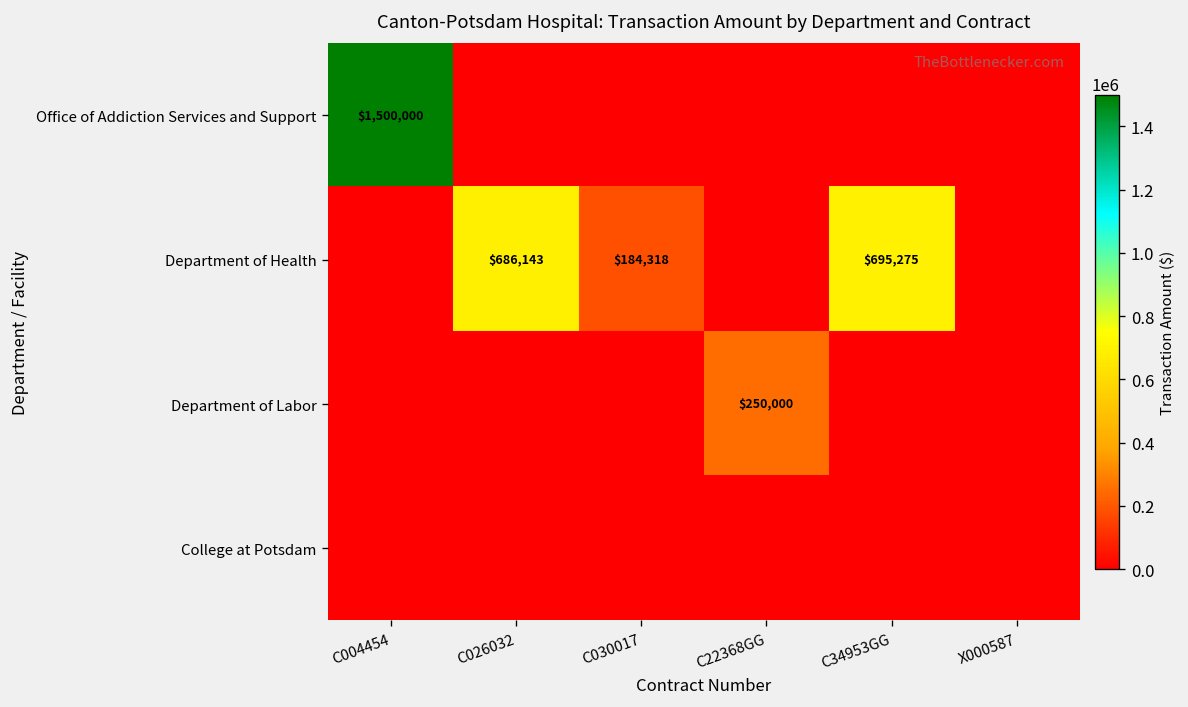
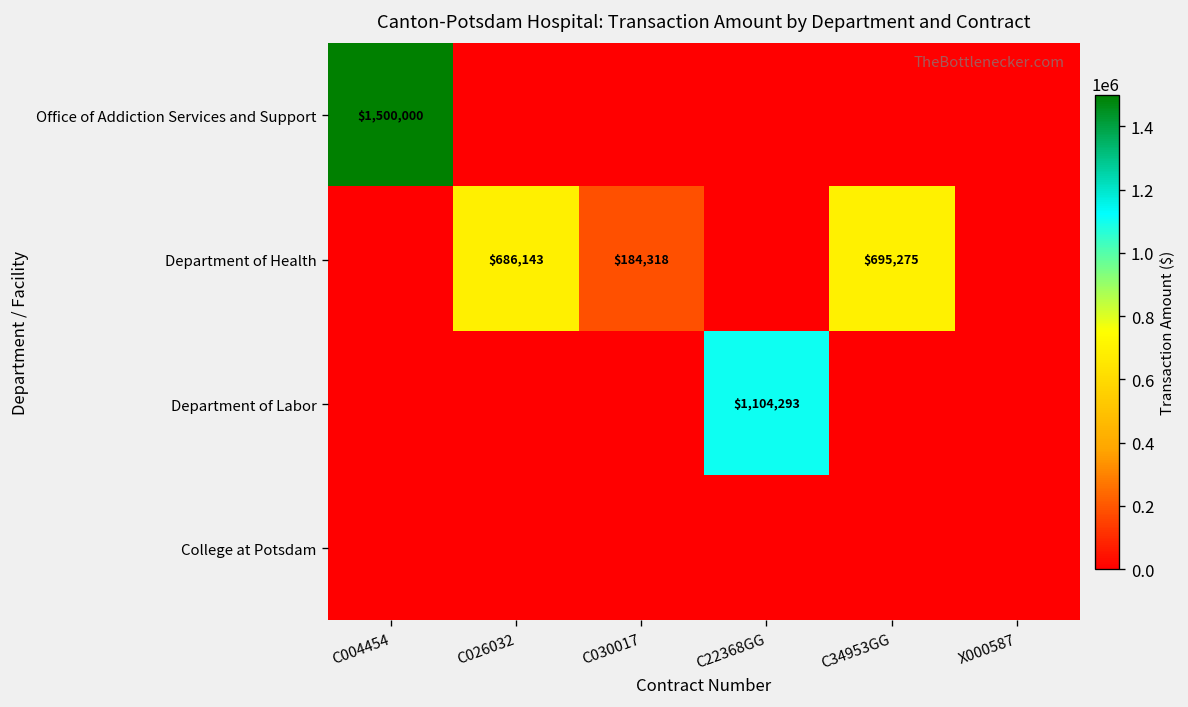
  {
    "Office of Addiction Services and Support": {
      "C004454": "$1,500,000"
    },
    "Department of Health": {
      "C026032": "$686,143",
      "C030017": "$184,318",
      "C34953GG": "$695,275"
    },
    "Department of Labor": {
-     "C22368GG": "$250,000"
+     "C22368GG": "$1,104,293"
    }
  }
